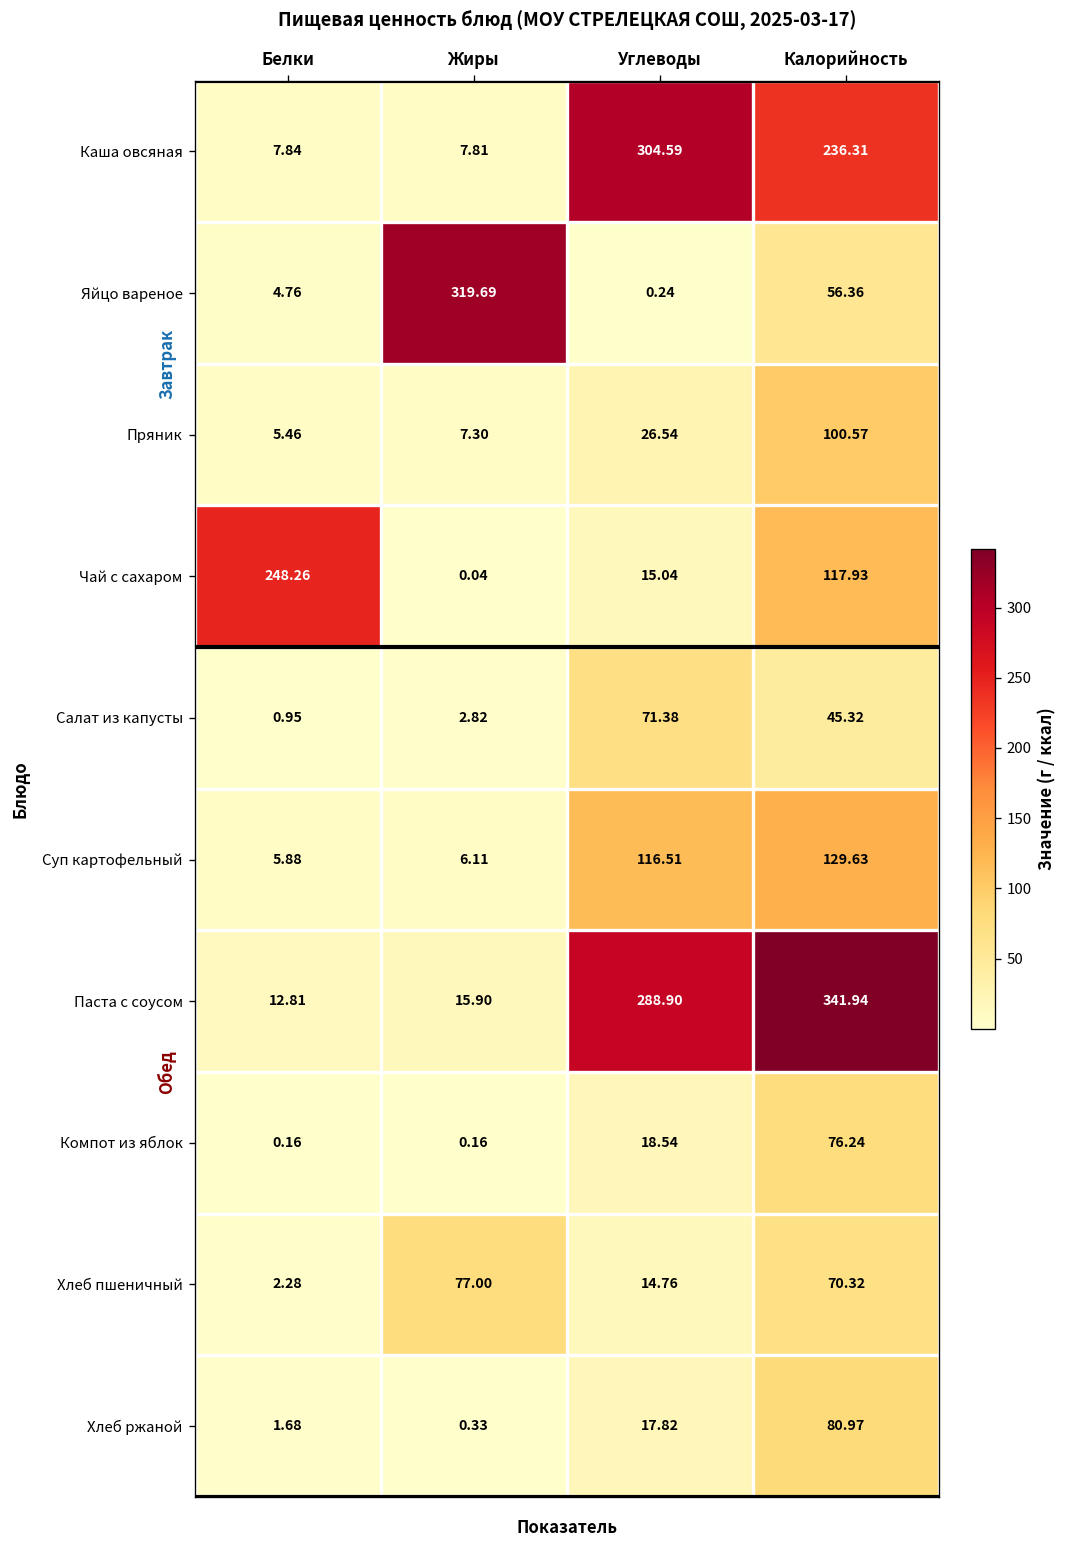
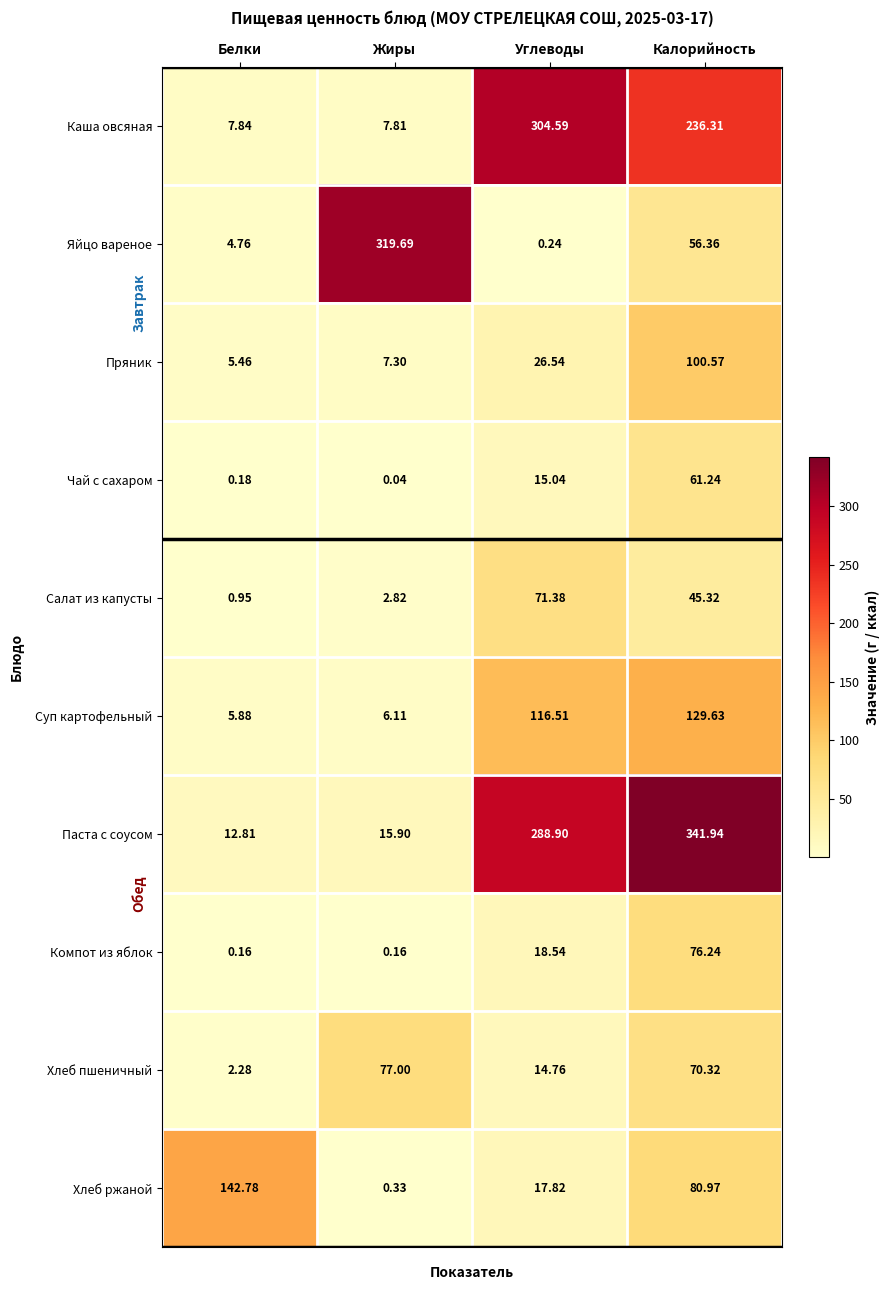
  {
    "Каша овсяная": {
      "Белки": 7.84,
      "Жиры": 7.81,
      "Углеводы": 304.59,
      "Калорийность": 236.31
    },
    "Яйцо вареное": {
      "Белки": 4.76,
      "Жиры": 319.69,
      "Углеводы": 0.24,
      "Калорийность": 56.36
    },
    "Пряник": {
      "Белки": 5.46,
      "Жиры": 7.30,
      "Углеводы": 26.54,
      "Калорийность": 100.57
    },
    "Чай с сахаром": {
-     "Белки": 248.26,
+     "Белки": 0.18,
      "Жиры": 0.04,
      "Углеводы": 15.04,
-     "Калорийность": 117.93
+     "Калорийность": 61.24
    },
    "Салат из капусты": {
      "Белки": 0.95,
      "Жиры": 2.82,
      "Углеводы": 71.38,
      "Калорийность": 45.32
    },
    "Суп картофельный": {
      "Белки": 5.88,
      "Жиры": 6.11,
      "Углеводы": 116.51,
      "Калорийность": 129.63
    },
    "Паста с соусом": {
      "Белки": 12.81,
      "Жиры": 15.90,
      "Углеводы": 288.90,
      "Калорийность": 341.94
    },
    "Компот из яблок": {
      "Белки": 0.16,
      "Жиры": 0.16,
      "Углеводы": 18.54,
      "Калорийность": 76.24
    },
    "Хлеб пшеничный": {
      "Белки": 2.28,
      "Жиры": 77.00,
      "Углеводы": 14.76,
      "Калорийность": 70.32
    },
    "Хлеб ржаной": {
-     "Белки": 1.68,
+     "Белки": 142.78,
      "Жиры": 0.33,
      "Углеводы": 17.82,
      "Калорийность": 80.97
    }
  }
